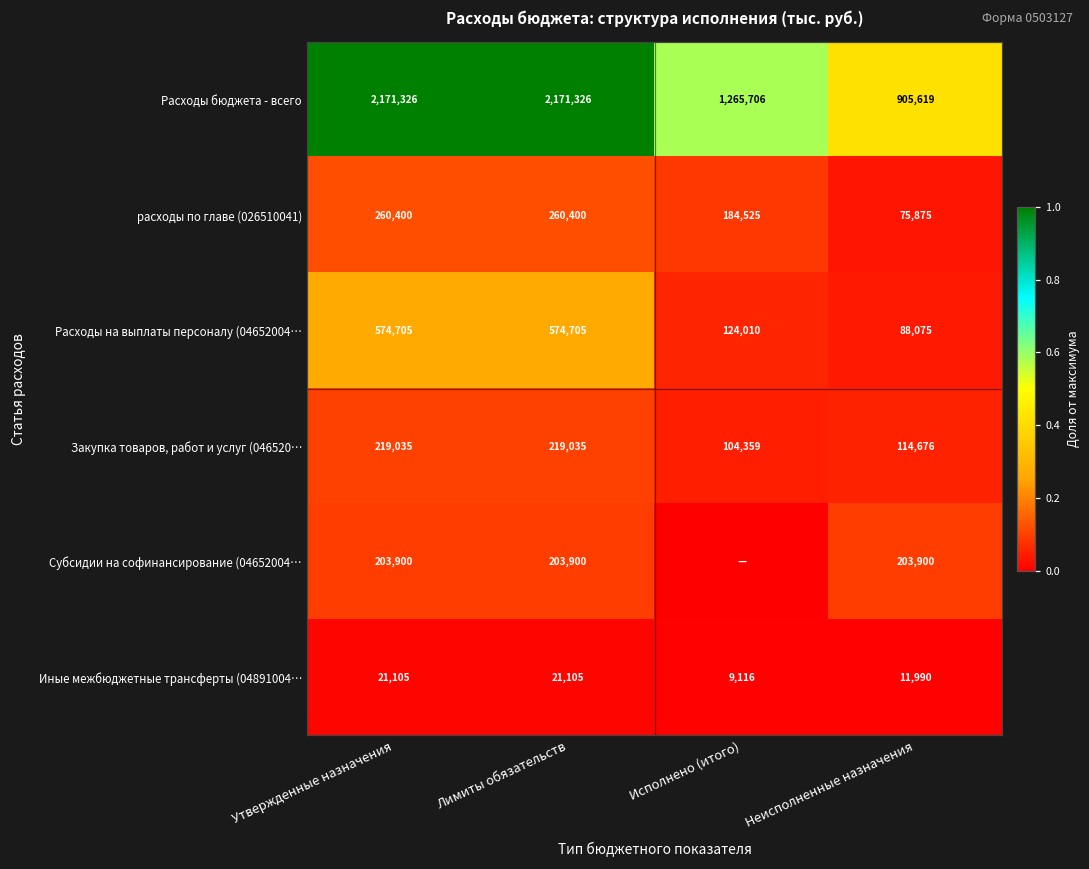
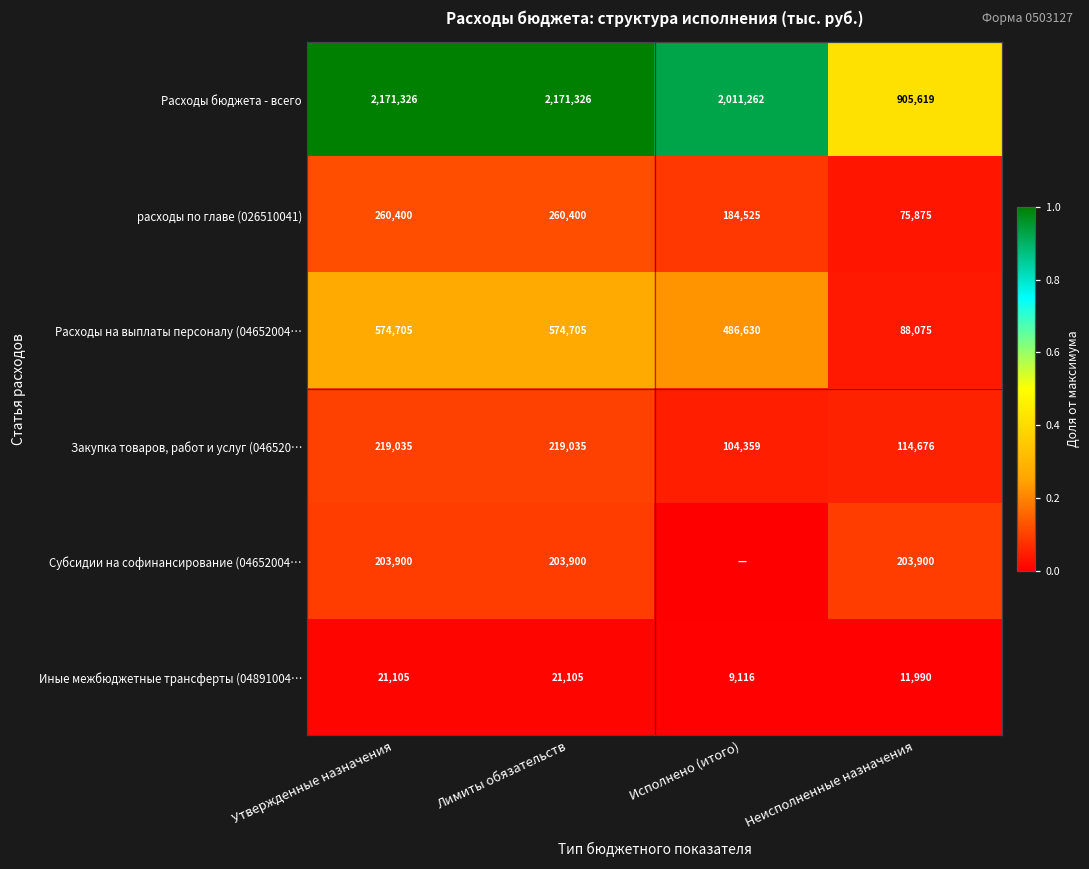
  {
    "Расходы бюджета - всего": {
      "Утвержденные назначения": "2,171,326",
      "Лимиты обязательств": "2,171,326",
-     "Исполнено (итого)": "1,265,706",
+     "Исполнено (итого)": "2,011,262",
      "Неисполненные назначения": "905,619"
    },
    "расходы по главе (026510041)": {
      "Утвержденные назначения": "260,400",
      "Лимиты обязательств": "260,400",
      "Исполнено (итого)": "184,525",
      "Неисполненные назначения": "75,875"
    },
    "Расходы на выплаты персоналу (04652004…": {
      "Утвержденные назначения": "574,705",
      "Лимиты обязательств": "574,705",
-     "Исполнено (итого)": "124,010",
+     "Исполнено (итого)": "486,630",
      "Неисполненные назначения": "88,075"
    },
    "Закупка товаров, работ и услуг (046520…": {
      "Утвержденные назначения": "219,035",
      "Лимиты обязательств": "219,035",
      "Исполнено (итого)": "104,359",
      "Неисполненные назначения": "114,676"
    },
    "Субсидии на софинансирование (04652004…": {
      "Утвержденные назначения": "203,900",
      "Лимиты обязательств": "203,900",
      "Неисполненные назначения": "203,900"
    },
    "Иные межбюджетные трансферты (04891004…": {
      "Утвержденные назначения": "21,105",
      "Лимиты обязательств": "21,105",
      "Исполнено (итого)": "9,116",
      "Неисполненные назначения": "11,990"
    }
  }
